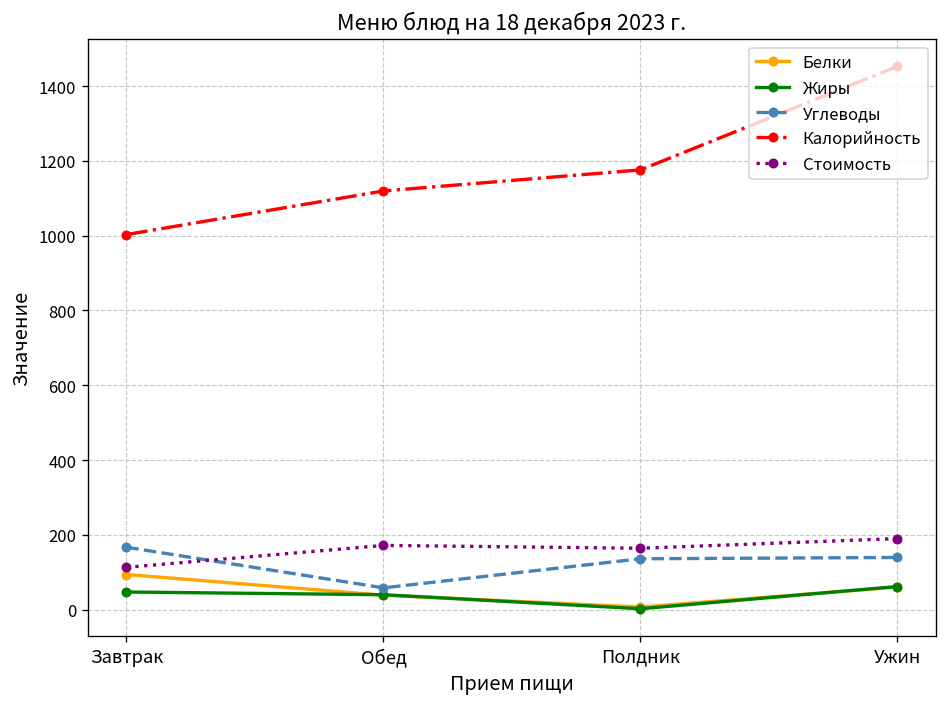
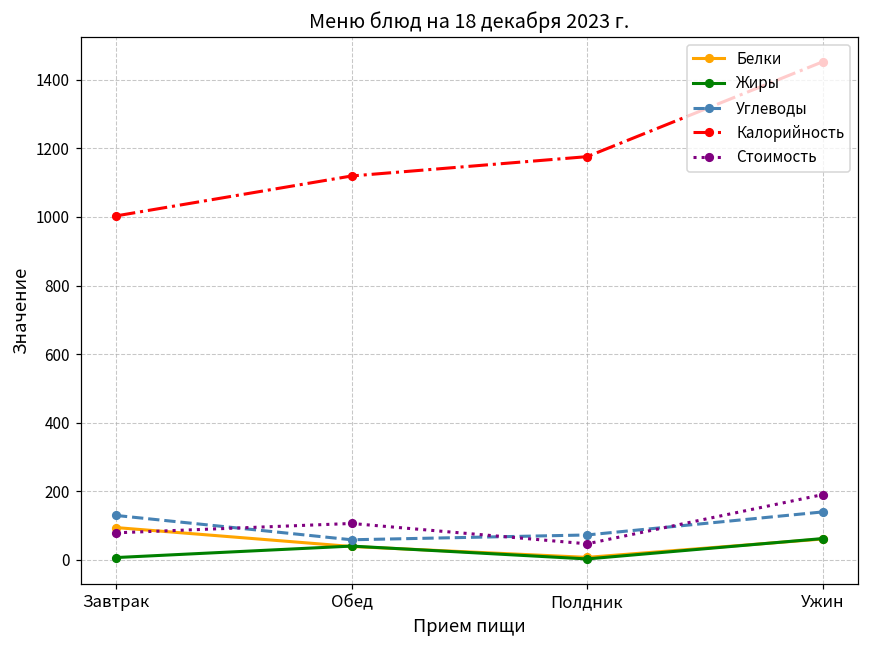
  {
    "Белки": {
      "Завтрак": 90
    },
    "Жиры": {
-     "Завтрак": 50
+     "Завтрак": 10
    },
    "Углеводы": {
-     "Завтрак": 170,
+     "Завтрак": 130,
      "Обед": 60,
-     "Полдник": 140,
+     "Полдник": 70,
      "Ужин": 140
    },
    "Калорийность": {
      "Завтрак": 1000,
      "Обед": 1120,
      "Полдник": 1180
    },
    "Стоимость": {
-     "Завтрак": 110,
-     "Обед": 170,
-     "Полдник": 160,
+     "Завтрак": 80,
+     "Обед": 110,
+     "Полдник": 50,
      "Ужин": 190
    }
  }
